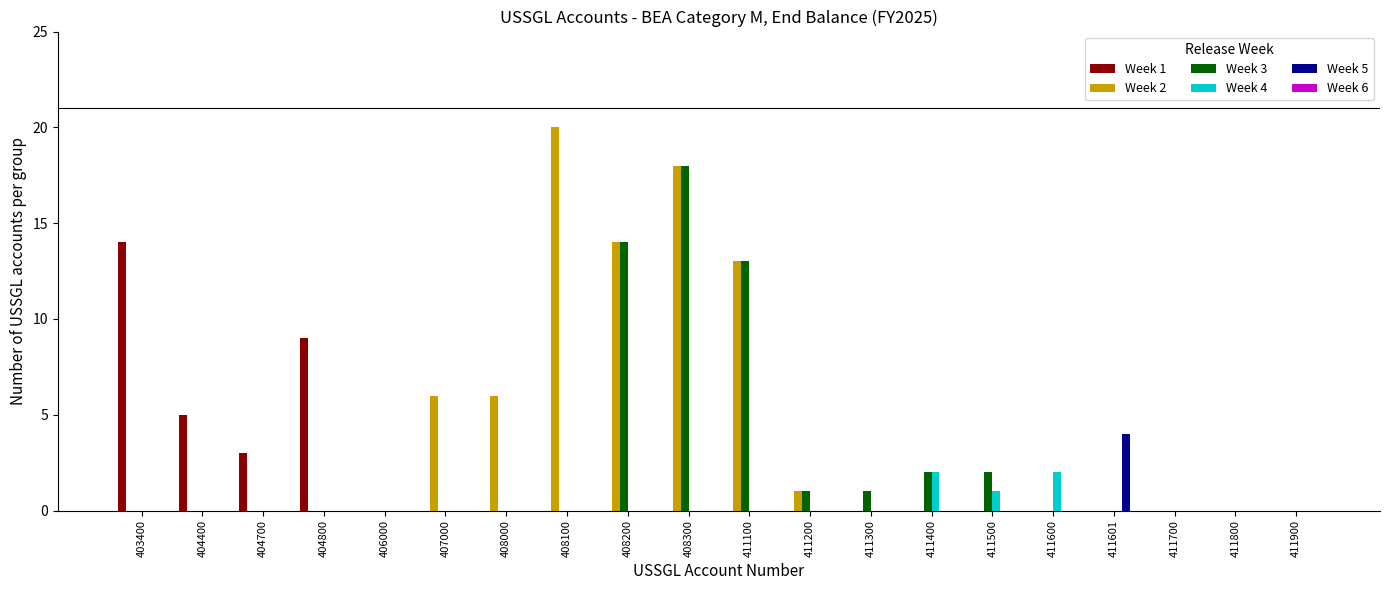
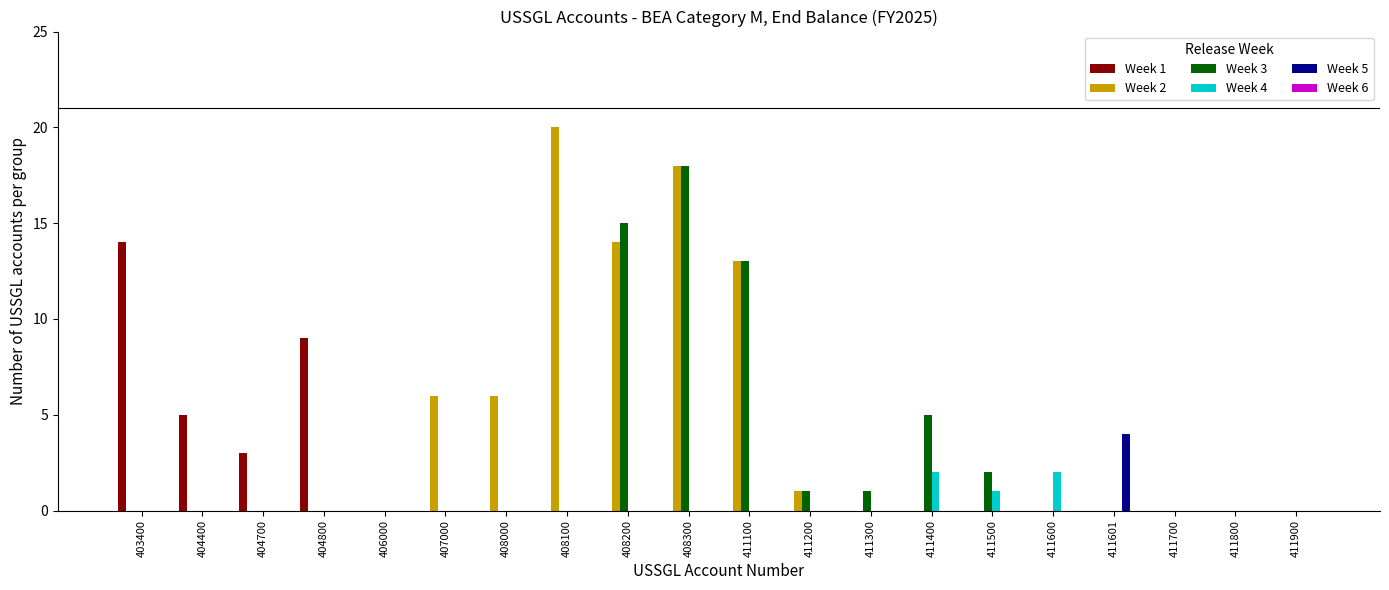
  {
    "Week 1": {
      "403400": 14,
      "404400": 5,
      "404700": 3,
      "404800": 9,
      "406000": 0,
      "407000": 0,
      "408000": 0,
      "408100": 0,
      "408200": 0,
      "408300": 0,
      "411100": 0,
      "411200": 0,
      "411300": 0,
      "411400": 0,
      "411500": 0,
      "411600": 0,
      "411601": 0,
      "411700": 0,
      "411800": 0,
      "411900": 0
    },
    "Week 2": {
      "403400": 0,
      "404400": 0,
      "404700": 0,
      "404800": 0,
      "406000": 0,
      "407000": 6,
      "408000": 6,
      "408100": 20,
      "408200": 14,
      "408300": 18,
      "411100": 13,
      "411200": 1,
      "411300": 0,
      "411400": 0,
      "411500": 0,
      "411600": 0,
      "411601": 0,
      "411700": 0,
      "411800": 0,
      "411900": 0
    },
    "Week 3": {
      "403400": 0,
      "404400": 0,
      "404700": 0,
      "404800": 0,
      "406000": 0,
      "407000": 0,
      "408000": 0,
      "408100": 0,
-     "408200": 14,
+     "408200": 15,
      "408300": 18,
      "411100": 13,
      "411200": 1,
      "411300": 1,
-     "411400": 2,
+     "411400": 5,
      "411500": 2,
      "411600": 0,
      "411601": 0,
      "411700": 0,
      "411800": 0,
      "411900": 0
    },
    "Week 4": {
      "403400": 0,
      "404400": 0,
      "404700": 0,
      "404800": 0,
      "406000": 0,
      "407000": 0,
      "408000": 0,
      "408100": 0,
      "408200": 0,
      "408300": 0,
      "411100": 0,
      "411200": 0,
      "411300": 0,
      "411400": 2,
      "411500": 1,
      "411600": 2,
      "411601": 0,
      "411700": 0,
      "411800": 0,
      "411900": 0
    },
    "Week 5": {
      "403400": 0,
      "404400": 0,
      "404700": 0,
      "404800": 0,
      "406000": 0,
      "407000": 0,
      "408000": 0,
      "408100": 0,
      "408200": 0,
      "408300": 0,
      "411100": 0,
      "411200": 0,
      "411300": 0,
      "411400": 0,
      "411500": 0,
      "411600": 0,
      "411601": 4,
      "411700": 0,
      "411800": 0,
      "411900": 0
    },
    "Week 6": {
      "403400": 0,
      "404400": 0,
      "404700": 0,
      "404800": 0,
      "406000": 0,
      "407000": 0,
      "408000": 0,
      "408100": 0,
      "408200": 0,
      "408300": 0,
      "411100": 0,
      "411200": 0,
      "411300": 0,
      "411400": 0,
      "411500": 0,
      "411600": 0,
      "411601": 0,
      "411700": 0,
      "411800": 0,
      "411900": 0
    }
  }
